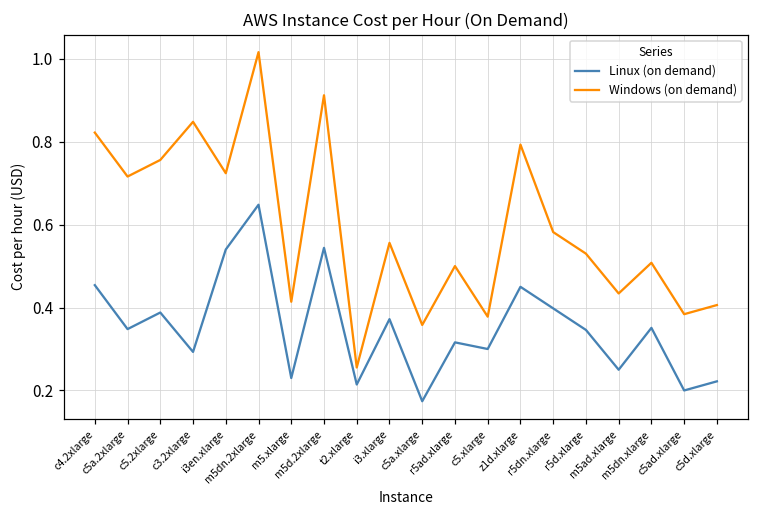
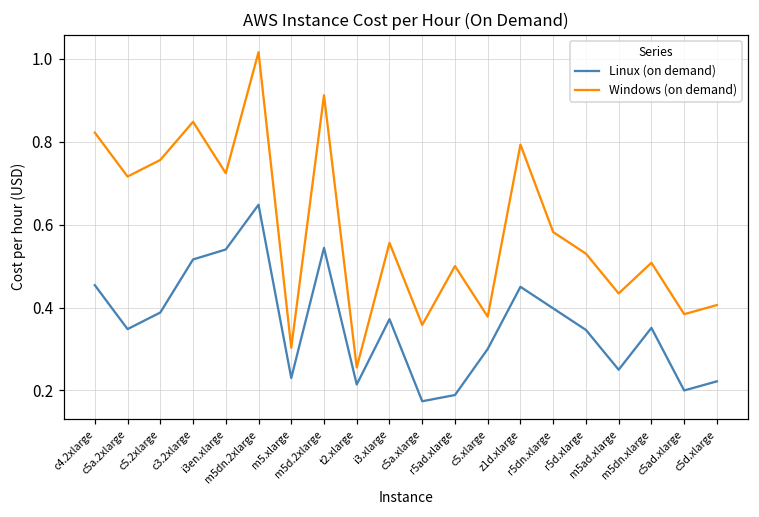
  {
    "Linux (on demand)": {
      "c4.2xlarge": 0.45,
      "c5a.2xlarge": 0.35,
      "c5.2xlarge": 0.39,
-     "c3.2xlarge": 0.29,
+     "c3.2xlarge": 0.52,
      "i3en.xlarge": 0.54,
      "m5dn.2xlarge": 0.65,
      "m5.xlarge": 0.23,
      "m5d.2xlarge": 0.54,
      "t2.xlarge": 0.21,
      "i3.xlarge": 0.37,
      "c5a.xlarge": 0.17,
-     "r5ad.xlarge": 0.32,
+     "r5ad.xlarge": 0.19,
      "c5.xlarge": 0.30,
      "z1d.xlarge": 0.45,
      "r5dn.xlarge": 0.40,
      "r5d.xlarge": 0.35,
      "m5ad.xlarge": 0.25,
      "m5dn.xlarge": 0.35,
      "c5ad.xlarge": 0.20,
      "c5d.xlarge": 0.22
    },
    "Windows (on demand)": {
      "c4.2xlarge": 0.82,
      "c5a.2xlarge": 0.72,
      "c5.2xlarge": 0.76,
      "c3.2xlarge": 0.85,
      "i3en.xlarge": 0.72,
      "m5dn.2xlarge": 1.02,
-     "m5.xlarge": 0.41,
+     "m5.xlarge": 0.30,
      "m5d.2xlarge": 0.91,
      "t2.xlarge": 0.26,
      "i3.xlarge": 0.56,
      "c5a.xlarge": 0.36,
      "r5ad.xlarge": 0.50,
      "c5.xlarge": 0.38,
      "z1d.xlarge": 0.79,
      "r5dn.xlarge": 0.58,
      "r5d.xlarge": 0.53,
      "m5ad.xlarge": 0.43,
      "m5dn.xlarge": 0.51,
      "c5ad.xlarge": 0.38,
      "c5d.xlarge": 0.41
    }
  }
